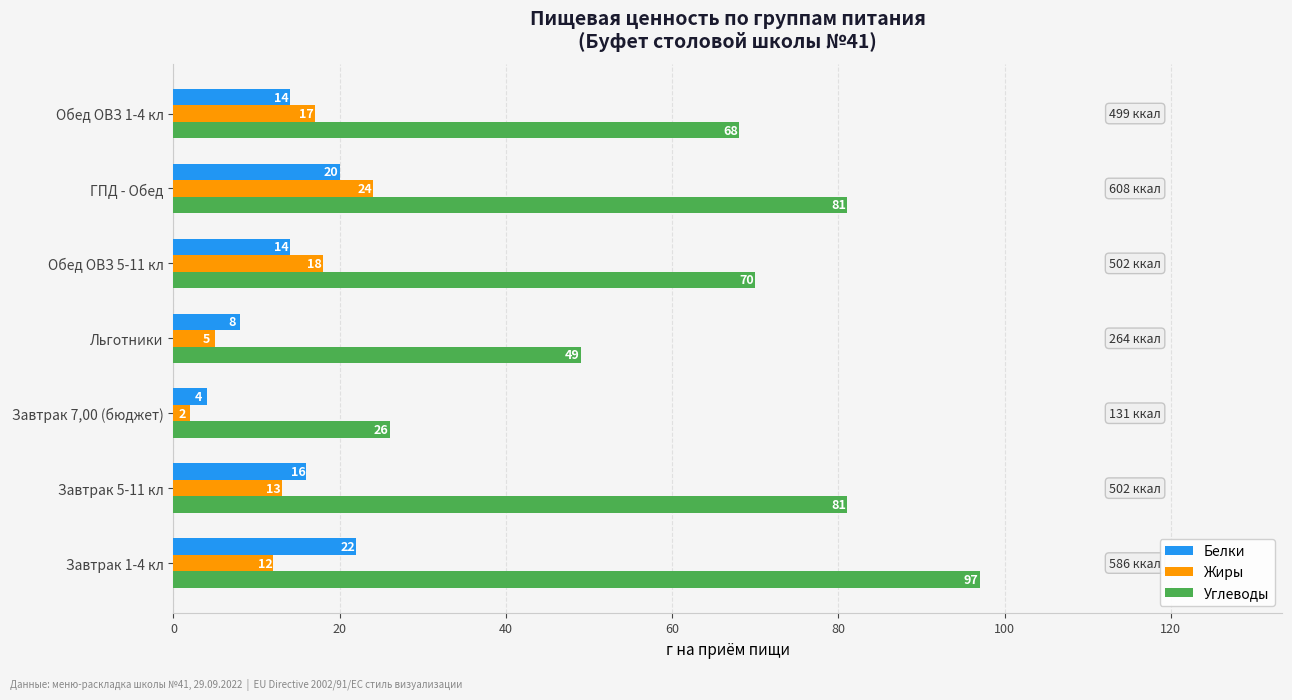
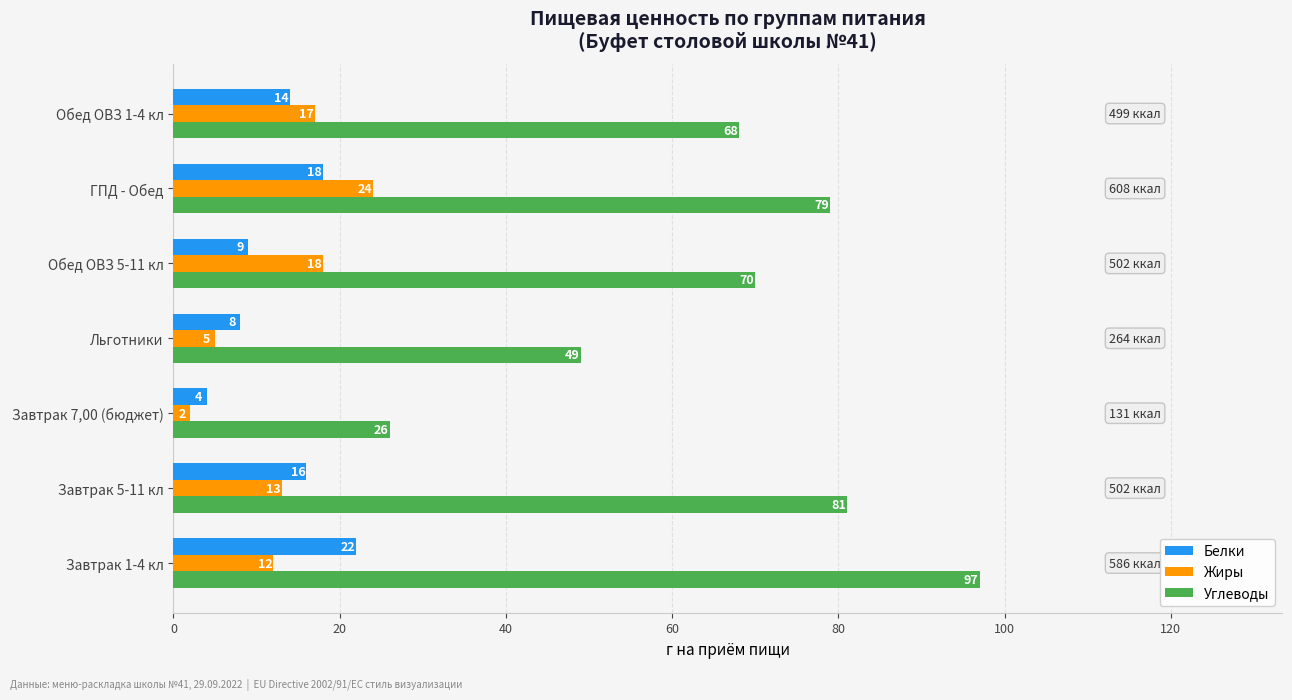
  {
    "Белки": {
      "Обед ОВЗ 1-4 кл": 14,
-     "ГПД - Обед": 20,
-     "Обед ОВЗ 5-11 кл": 14,
+     "ГПД - Обед": 18,
+     "Обед ОВЗ 5-11 кл": 9,
      "Льготники": 8,
      "Завтрак 7,00 (бюджет)": 4,
      "Завтрак 5-11 кл": 16,
      "Завтрак 1-4 кл": 22
    },
    "Жиры": {
      "Обед ОВЗ 1-4 кл": 17,
      "ГПД - Обед": 24,
      "Обед ОВЗ 5-11 кл": 18,
      "Льготники": 5,
      "Завтрак 7,00 (бюджет)": 2,
      "Завтрак 5-11 кл": 13,
      "Завтрак 1-4 кл": 12
    },
    "Углеводы": {
      "Обед ОВЗ 1-4 кл": 68,
-     "ГПД - Обед": 81,
+     "ГПД - Обед": 79,
      "Обед ОВЗ 5-11 кл": 70,
      "Льготники": 49,
      "Завтрак 7,00 (бюджет)": 26,
      "Завтрак 5-11 кл": 81,
      "Завтрак 1-4 кл": 97
    }
  }
